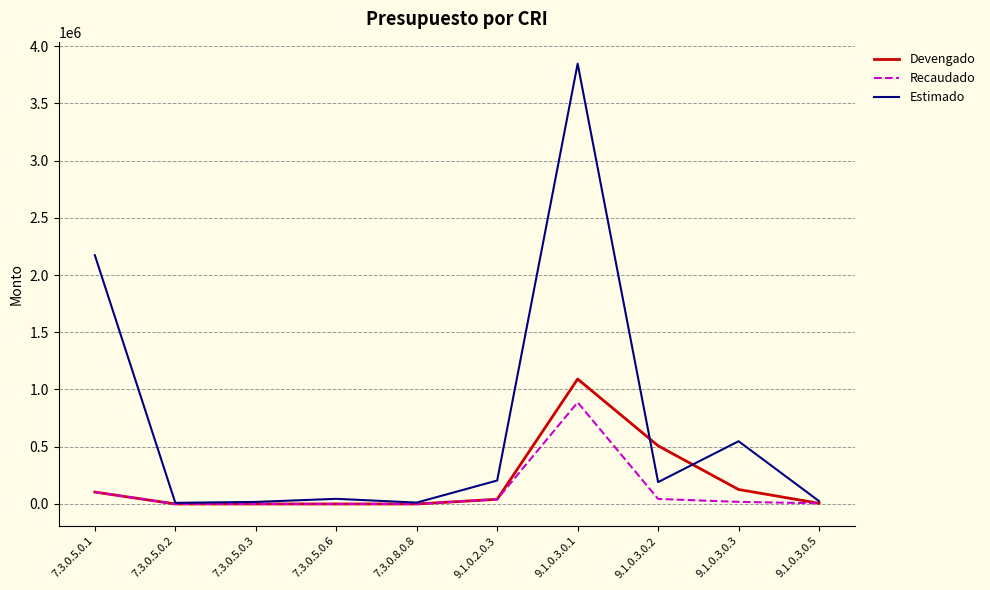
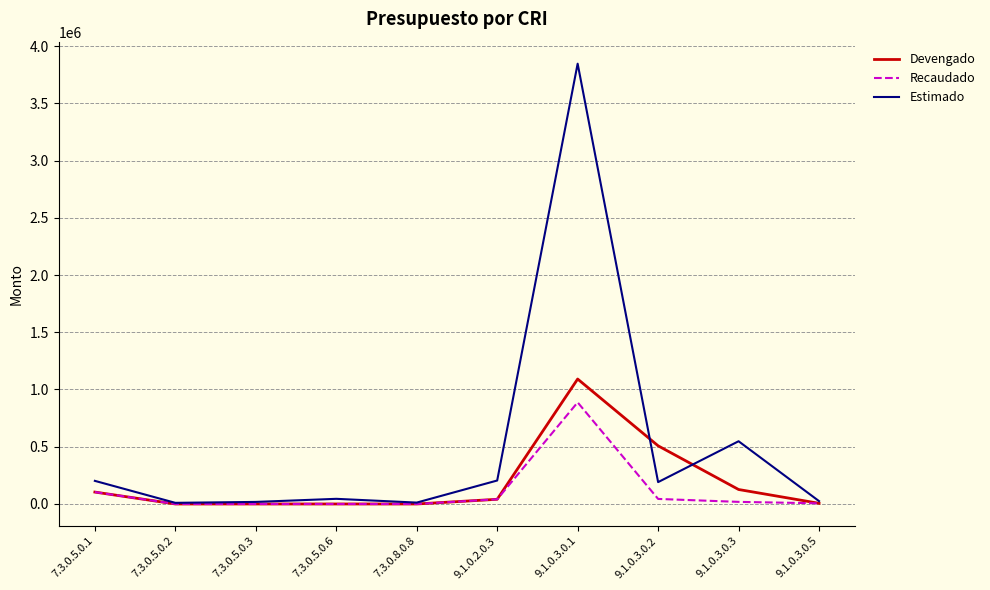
  {
    "Devengado": {
      "9.1.0.3.0.1": 1090000,
      "9.1.0.3.0.2": 510000,
      "9.1.0.3.0.3": 130000
    },
    "Recaudado": {
      "9.1.0.3.0.1": 890000,
      "9.1.0.3.0.2": 40000,
      "9.1.0.3.0.3": 20000
    },
    "Estimado": {
-     "7.3.0.5.0.1": 2170000,
+     "7.3.0.5.0.1": 200000,
      "7.3.0.5.0.6": 50000,
      "9.1.0.2.0.3": 210000,
      "9.1.0.3.0.1": 3850000,
      "9.1.0.3.0.2": 190000,
      "9.1.0.3.0.3": 550000
    }
  }
